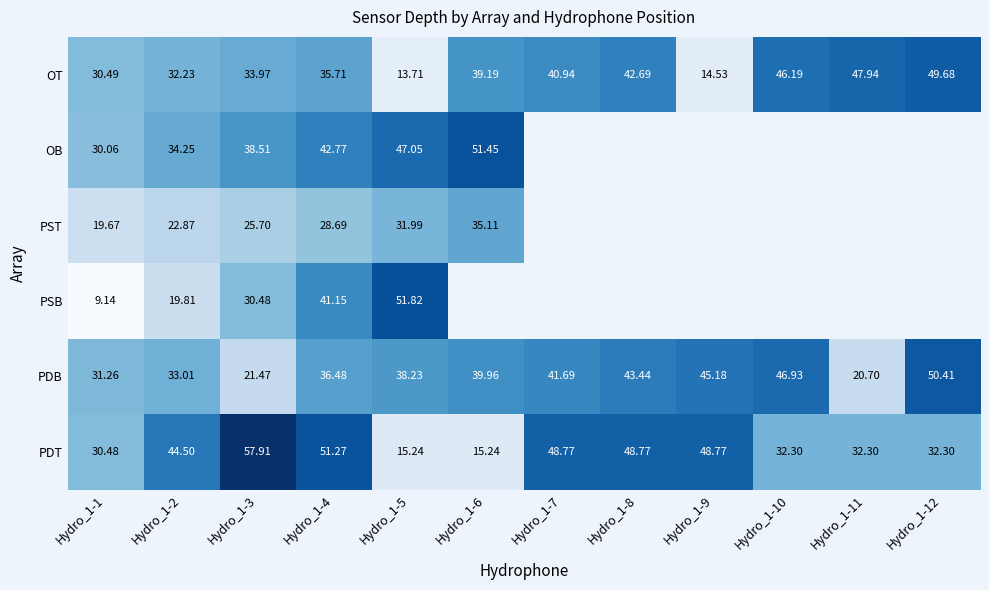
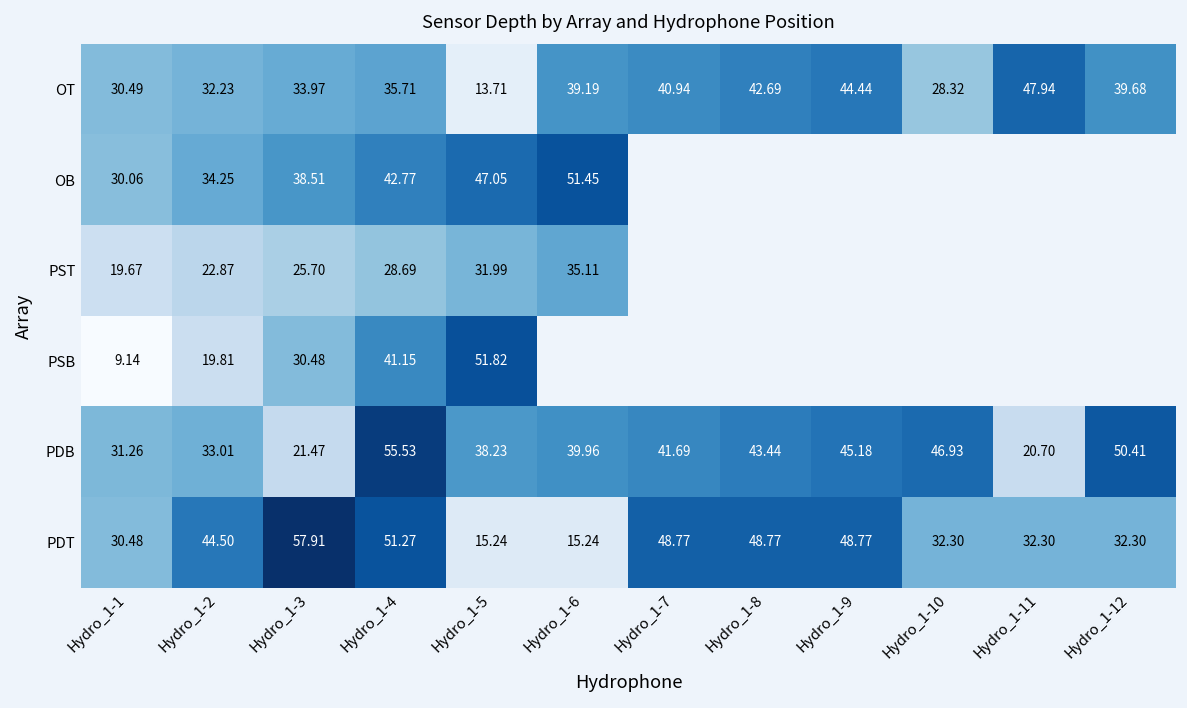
  {
    "OT": {
      "Hydro_1-1": 30.49,
      "Hydro_1-2": 32.23,
      "Hydro_1-3": 33.97,
      "Hydro_1-4": 35.71,
      "Hydro_1-5": 13.71,
      "Hydro_1-6": 39.19,
      "Hydro_1-7": 40.94,
      "Hydro_1-8": 42.69,
-     "Hydro_1-9": 14.53,
-     "Hydro_1-10": 46.19,
+     "Hydro_1-9": 44.44,
+     "Hydro_1-10": 28.32,
      "Hydro_1-11": 47.94,
-     "Hydro_1-12": 49.68
+     "Hydro_1-12": 39.68
    },
    "OB": {
      "Hydro_1-1": 30.06,
      "Hydro_1-2": 34.25,
      "Hydro_1-3": 38.51,
      "Hydro_1-4": 42.77,
      "Hydro_1-5": 47.05,
      "Hydro_1-6": 51.45
    },
    "PST": {
      "Hydro_1-1": 19.67,
      "Hydro_1-2": 22.87,
      "Hydro_1-3": 25.70,
      "Hydro_1-4": 28.69,
      "Hydro_1-5": 31.99,
      "Hydro_1-6": 35.11
    },
    "PSB": {
      "Hydro_1-1": 9.14,
      "Hydro_1-2": 19.81,
      "Hydro_1-3": 30.48,
      "Hydro_1-4": 41.15,
      "Hydro_1-5": 51.82
    },
    "PDB": {
      "Hydro_1-1": 31.26,
      "Hydro_1-2": 33.01,
      "Hydro_1-3": 21.47,
-     "Hydro_1-4": 36.48,
+     "Hydro_1-4": 55.53,
      "Hydro_1-5": 38.23,
      "Hydro_1-6": 39.96,
      "Hydro_1-7": 41.69,
      "Hydro_1-8": 43.44,
      "Hydro_1-9": 45.18,
      "Hydro_1-10": 46.93,
      "Hydro_1-11": 20.70,
      "Hydro_1-12": 50.41
    },
    "PDT": {
      "Hydro_1-1": 30.48,
      "Hydro_1-2": 44.50,
      "Hydro_1-3": 57.91,
      "Hydro_1-4": 51.27,
      "Hydro_1-5": 15.24,
      "Hydro_1-6": 15.24,
      "Hydro_1-7": 48.77,
      "Hydro_1-8": 48.77,
      "Hydro_1-9": 48.77,
      "Hydro_1-10": 32.30,
      "Hydro_1-11": 32.30,
      "Hydro_1-12": 32.30
    }
  }
